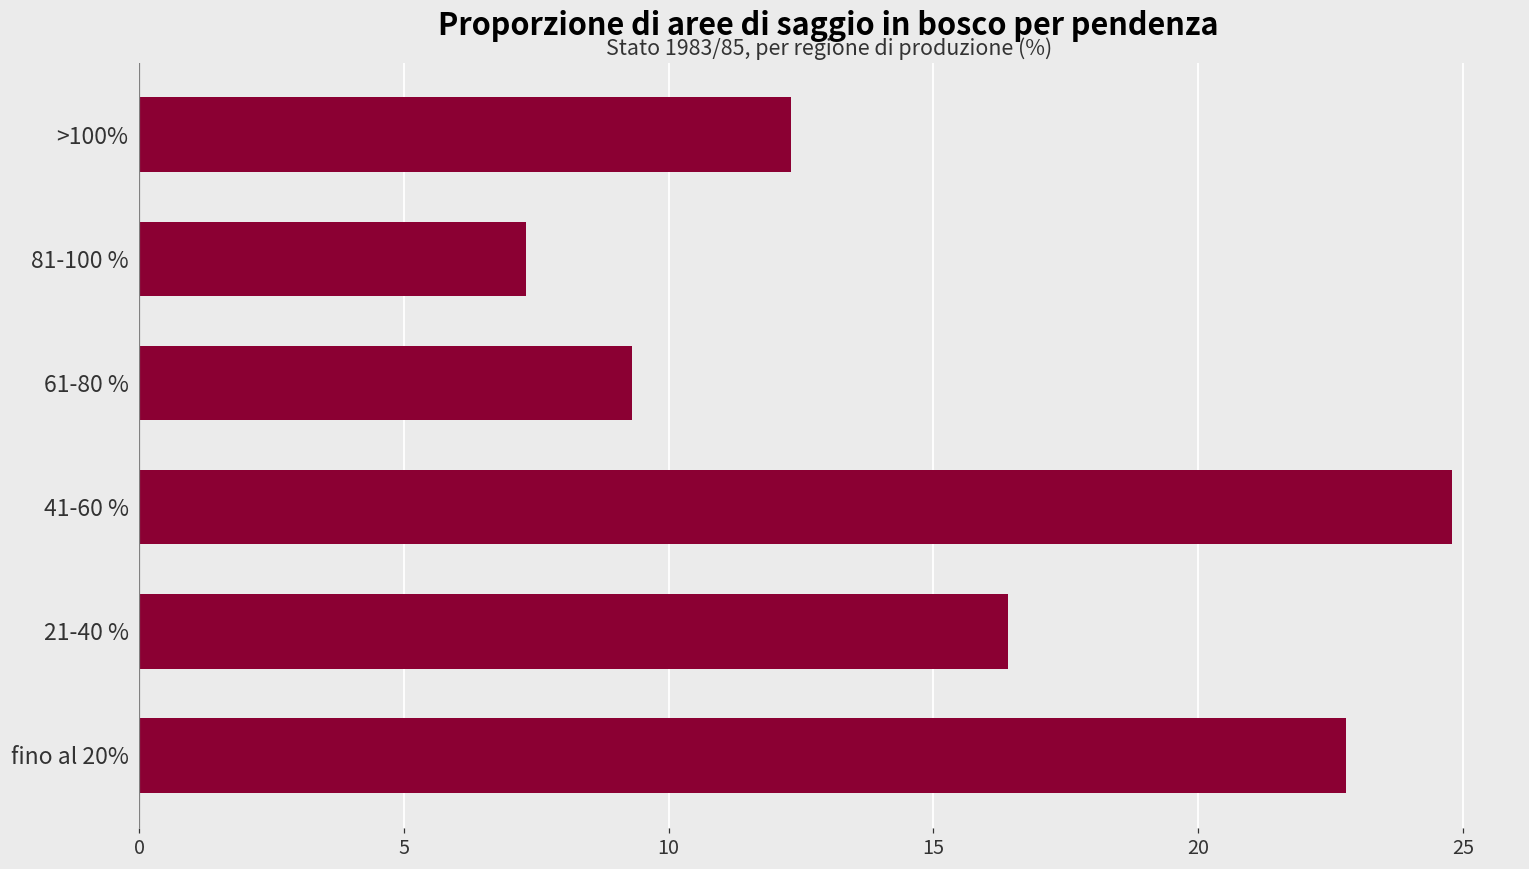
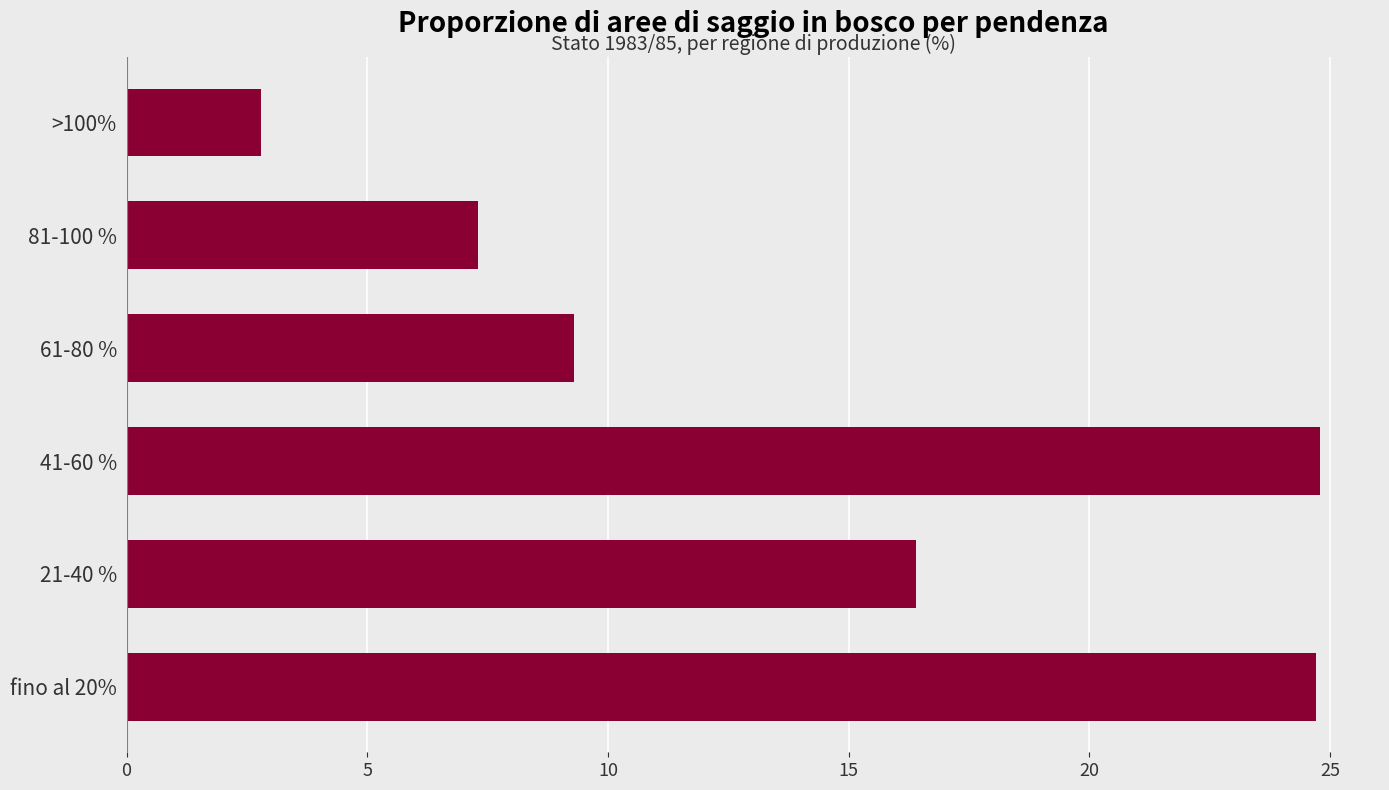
  {
-   ">100%": 12.3,
+   ">100%": 2.8,
    "81-100 %": 7.3,
    "61-80 %": 9.3,
    "41-60 %": 24.8,
    "21-40 %": 16.4,
-   "fino al 20%": 22.8
+   "fino al 20%": 24.7
  }
